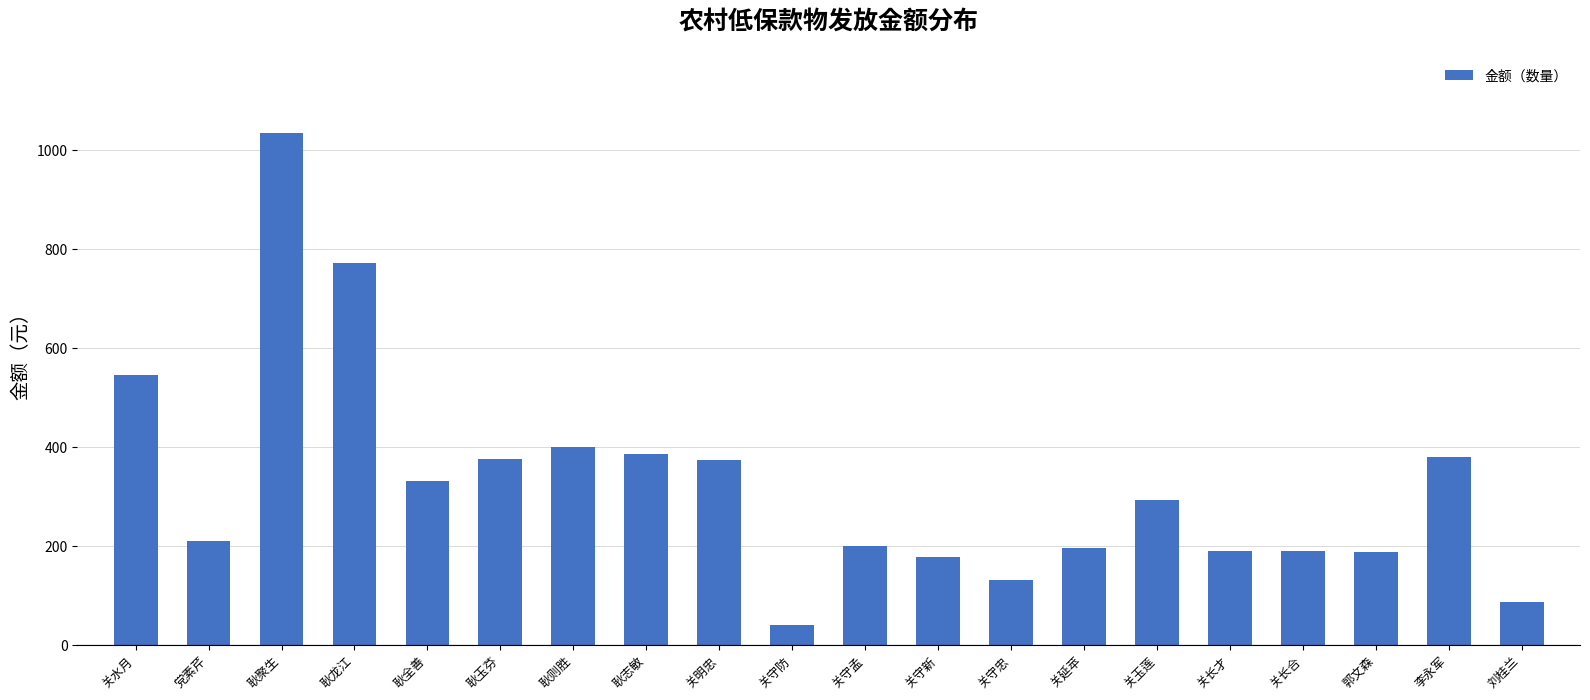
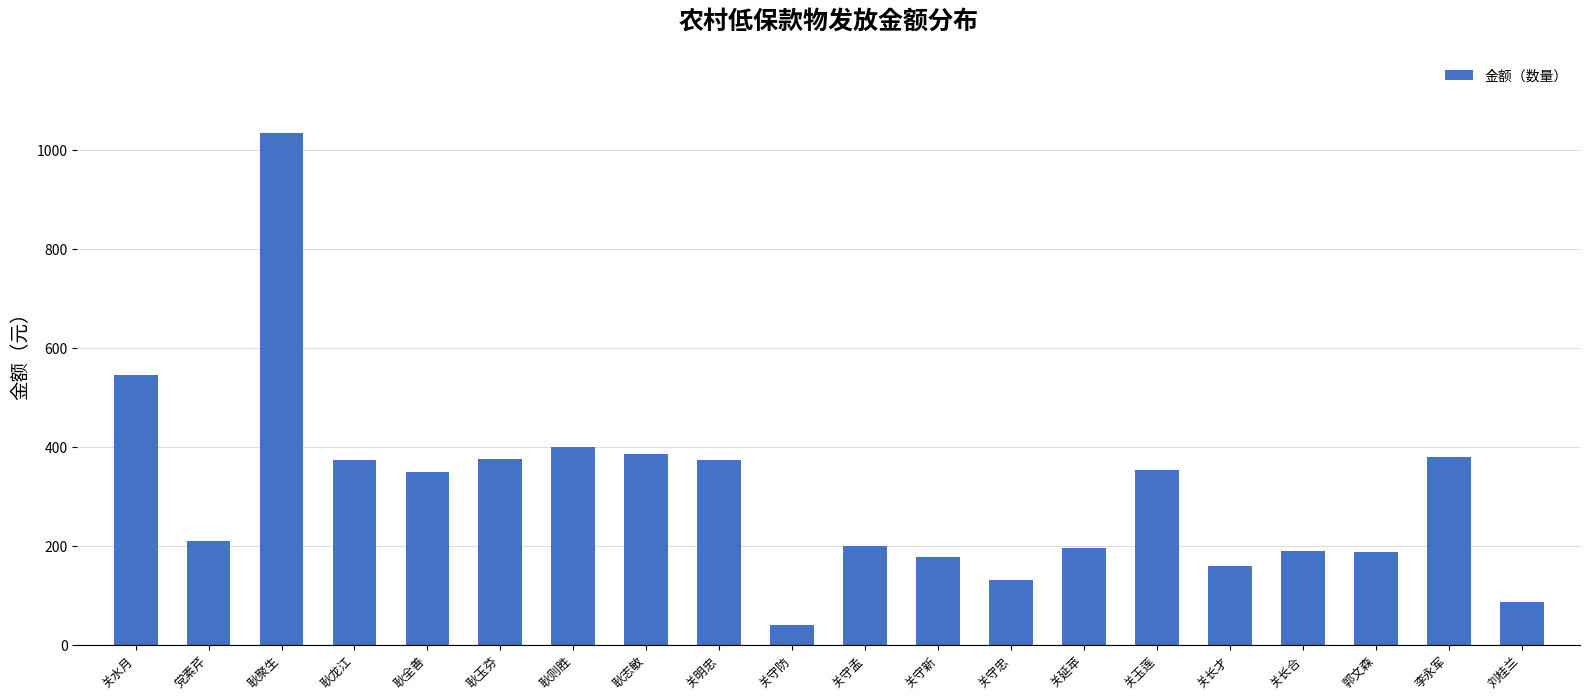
  {
    "关水月": 550,
    "党素芹": 210,
    "耿聚生": 1040,
-   "耿龙江": 770,
-   "耿全善": 330,
+   "耿龙江": 370,
+   "耿全善": 350,
    "耿玉芬": 380,
    "耿则胜": 400,
    "耿志敏": 390,
    "关明忠": 370,
    "关守防": 40,
    "关守孟": 200,
    "关守新": 180,
    "关守忠": 130,
    "关延苹": 200,
-   "关玉莲": 290,
-   "关长才": 190,
+   "关玉莲": 350,
+   "关长才": 160,
    "关长合": 190,
    "郭文森": 190,
    "李永军": 380,
    "刘桂兰": 90
  }
